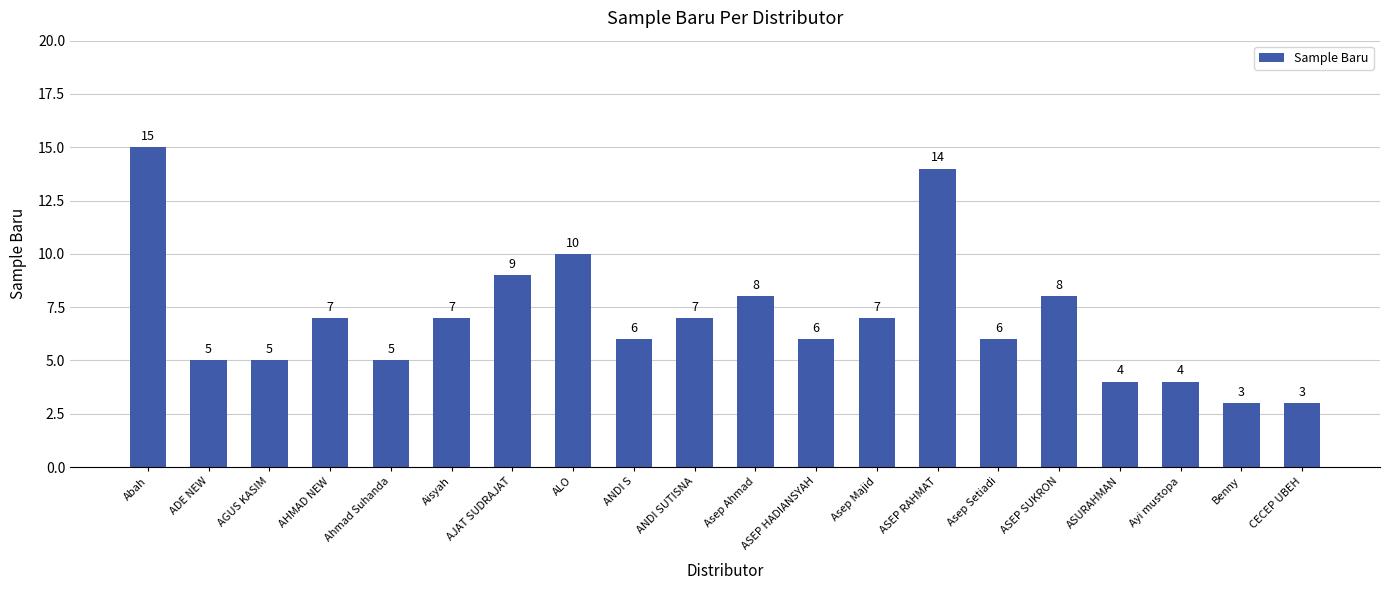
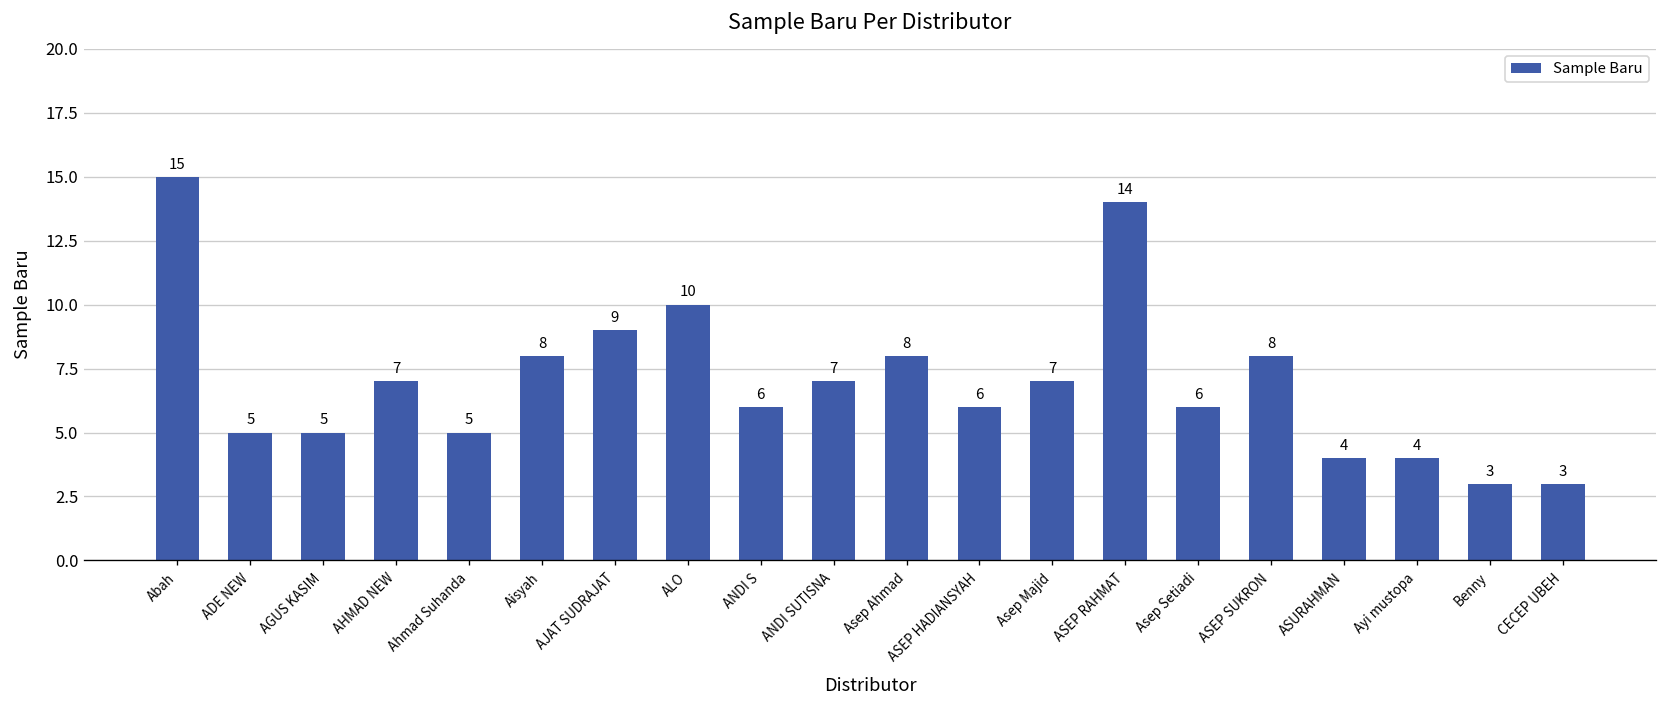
  {
    "Abah": 15,
    "ADE NEW": 5,
    "AGUS KASIM": 5,
    "AHMAD NEW": 7,
    "Ahmad Suhanda": 5,
-   "Aisyah": 7,
+   "Aisyah": 8,
    "AJAT SUDRAJAT": 9,
    "ALO": 10,
    "ANDI S": 6,
    "ANDI SUTISNA": 7,
    "Asep Ahmad": 8,
    "ASEP HADIANSYAH": 6,
    "Asep Majid": 7,
    "ASEP RAHMAT": 14,
    "Asep Setiadi": 6,
    "ASEP SUKRON": 8,
    "ASURAHMAN": 4,
    "Ayi mustopa": 4,
    "Benny": 3,
    "CECEP UBEH": 3
  }
